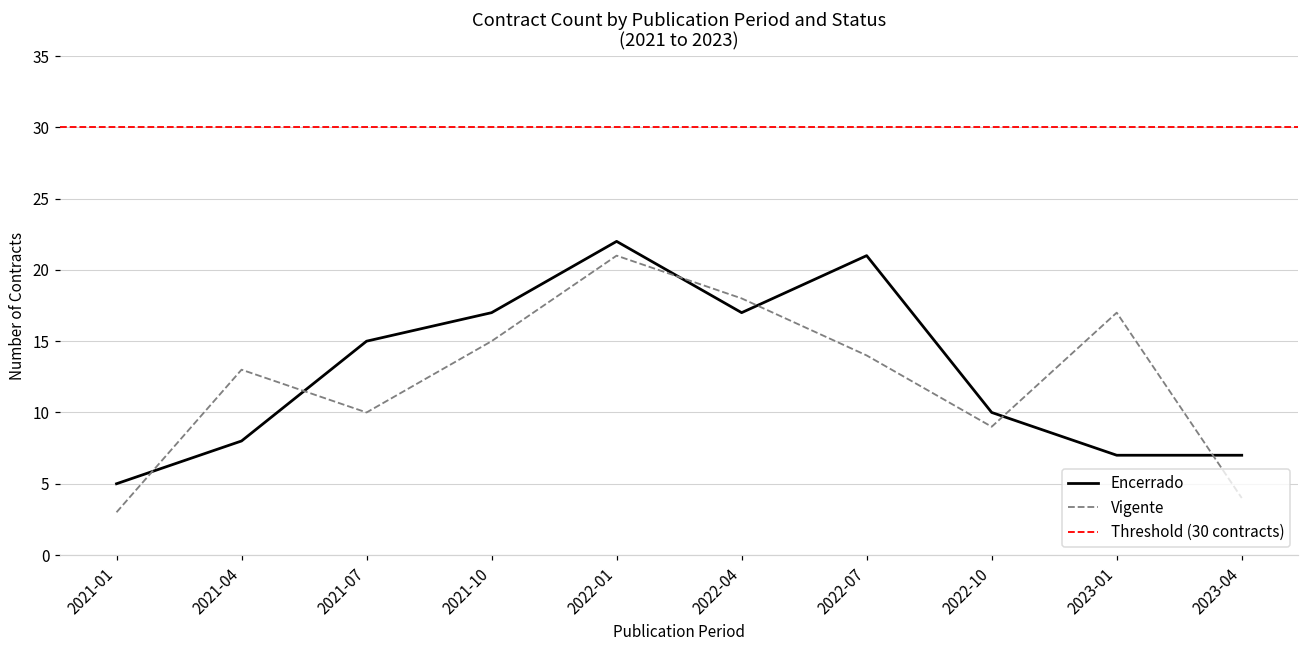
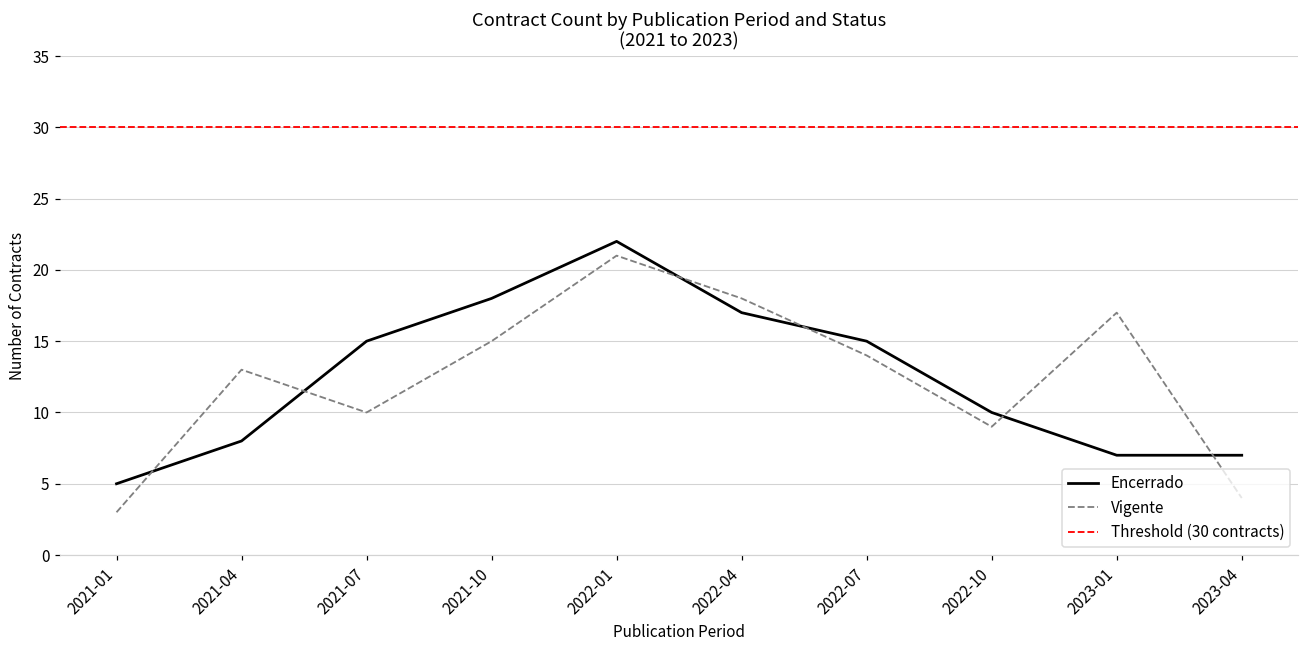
  {
    "Encerrado": {
      "2021-01": 5,
      "2021-04": 8,
      "2021-07": 15,
-     "2021-10": 17,
+     "2021-10": 18,
      "2022-01": 22,
      "2022-04": 17,
-     "2022-07": 21,
+     "2022-07": 15,
      "2022-10": 10,
      "2023-01": 7,
      "2023-04": 7
    },
    "Vigente": {
      "2021-01": 3,
      "2021-04": 13,
      "2021-07": 10,
      "2021-10": 15,
      "2022-01": 21,
      "2022-04": 18,
      "2022-07": 14,
      "2022-10": 9,
      "2023-01": 17
    }
  }
